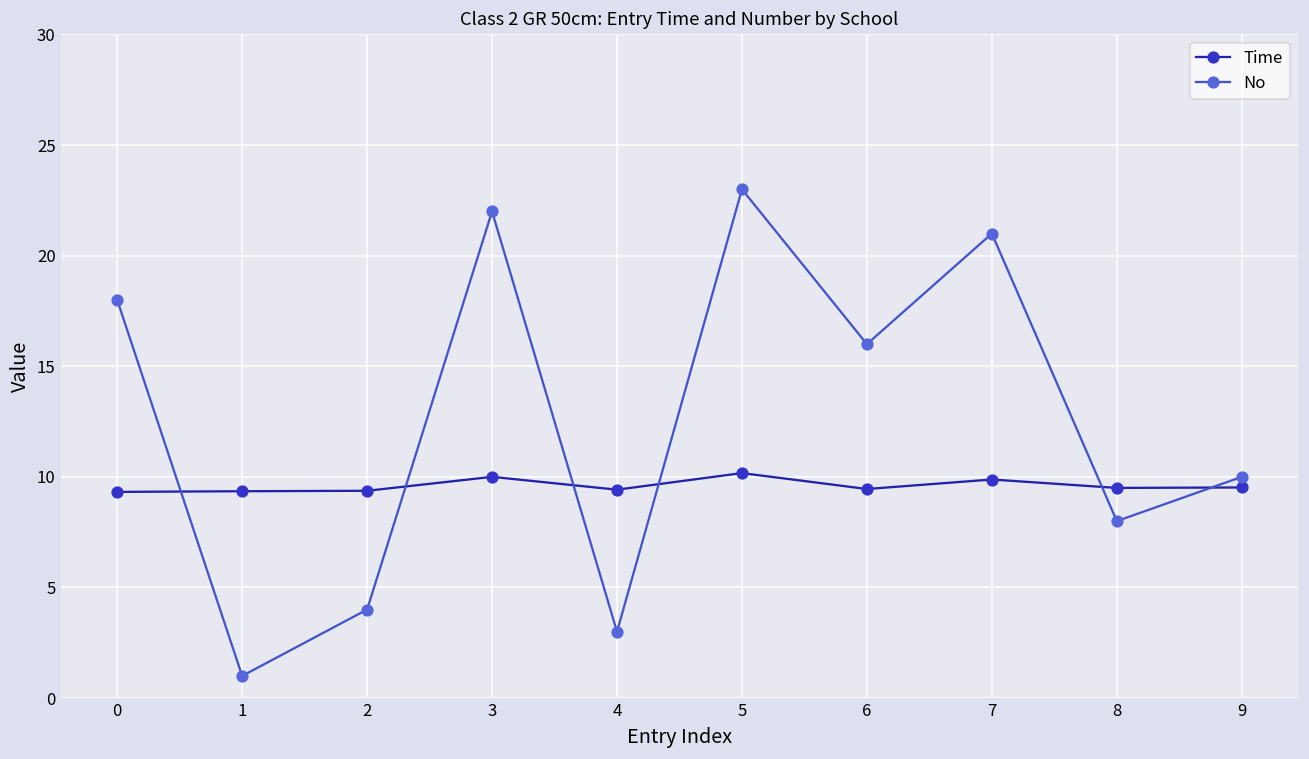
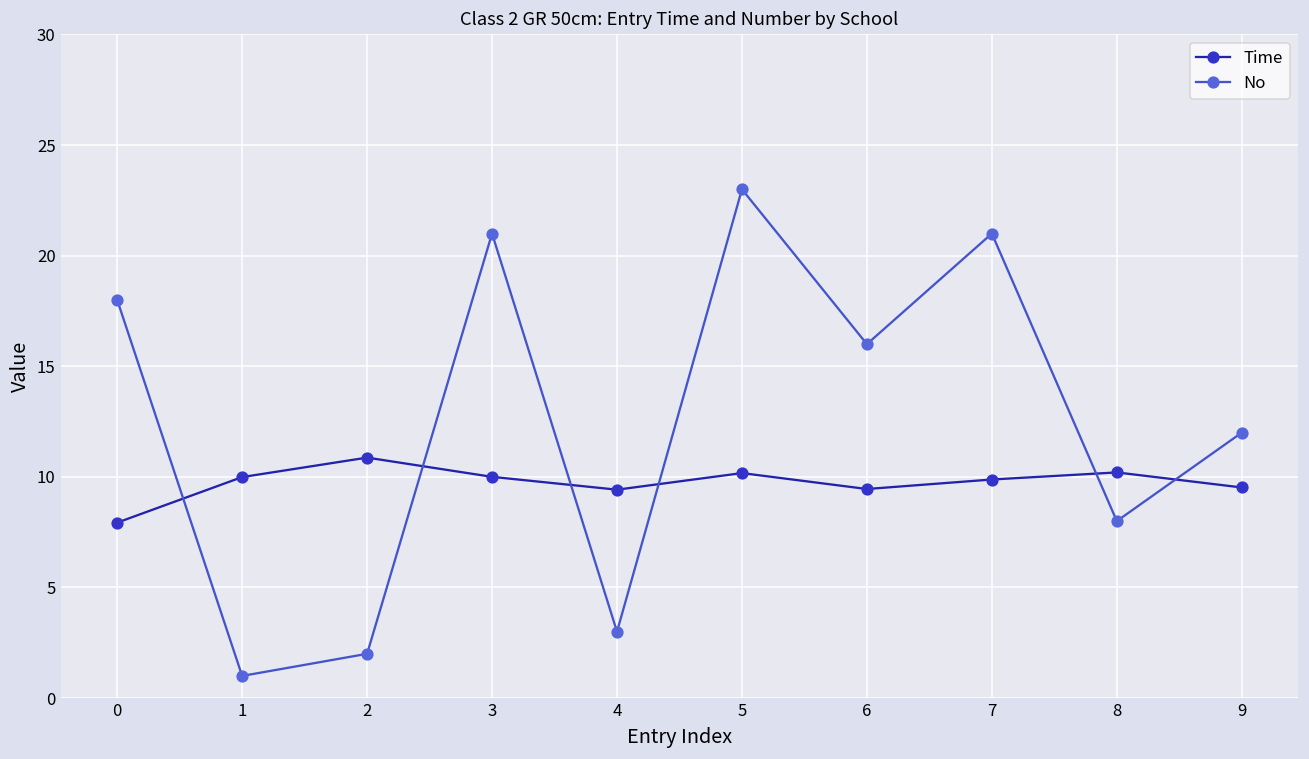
  {
    "Time": {
-     "0": 9.3,
-     "1": 9.4,
-     "2": 9.4,
+     "0": 7.9,
+     "1": 10.0,
+     "2": 10.9,
      "3": 10.0,
      "4": 9.4,
      "5": 10.2,
      "6": 9.5,
      "7": 9.9,
-     "8": 9.5,
+     "8": 10.2,
      "9": 9.5
    },
    "No": {
      "0": 18,
      "1": 1,
-     "2": 4,
-     "3": 22,
+     "2": 2,
+     "3": 21,
      "4": 3,
      "5": 23,
      "6": 16,
      "7": 21,
      "8": 8,
-     "9": 10
+     "9": 12
    }
  }
